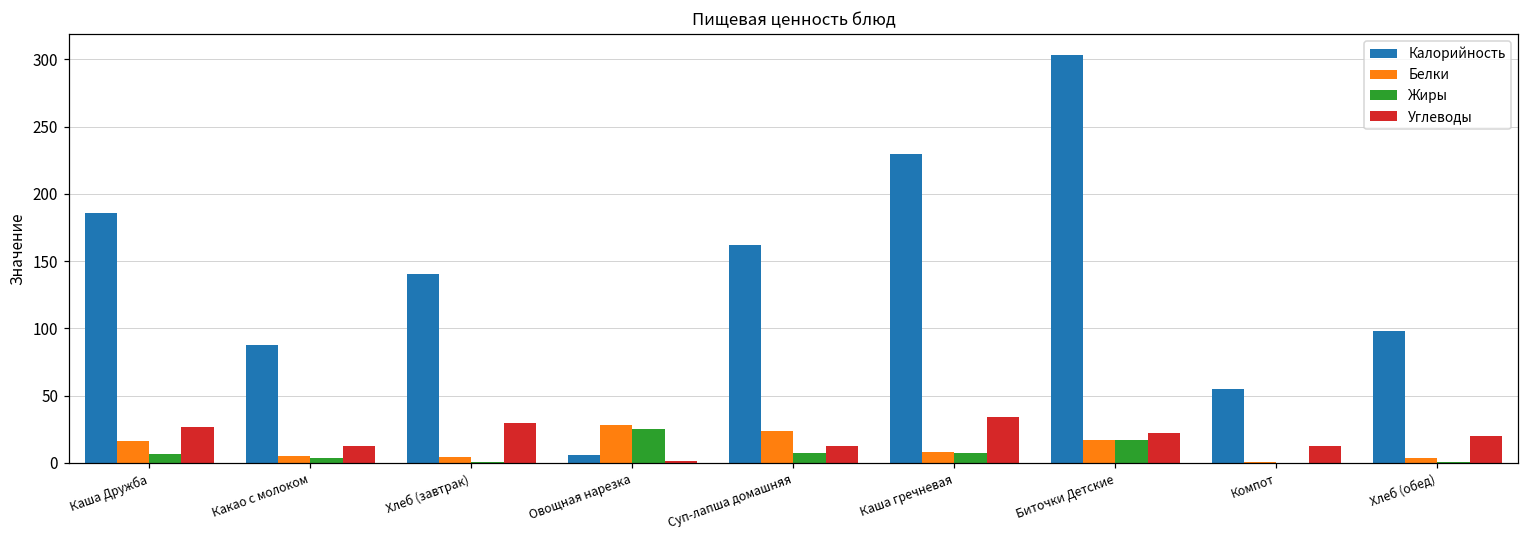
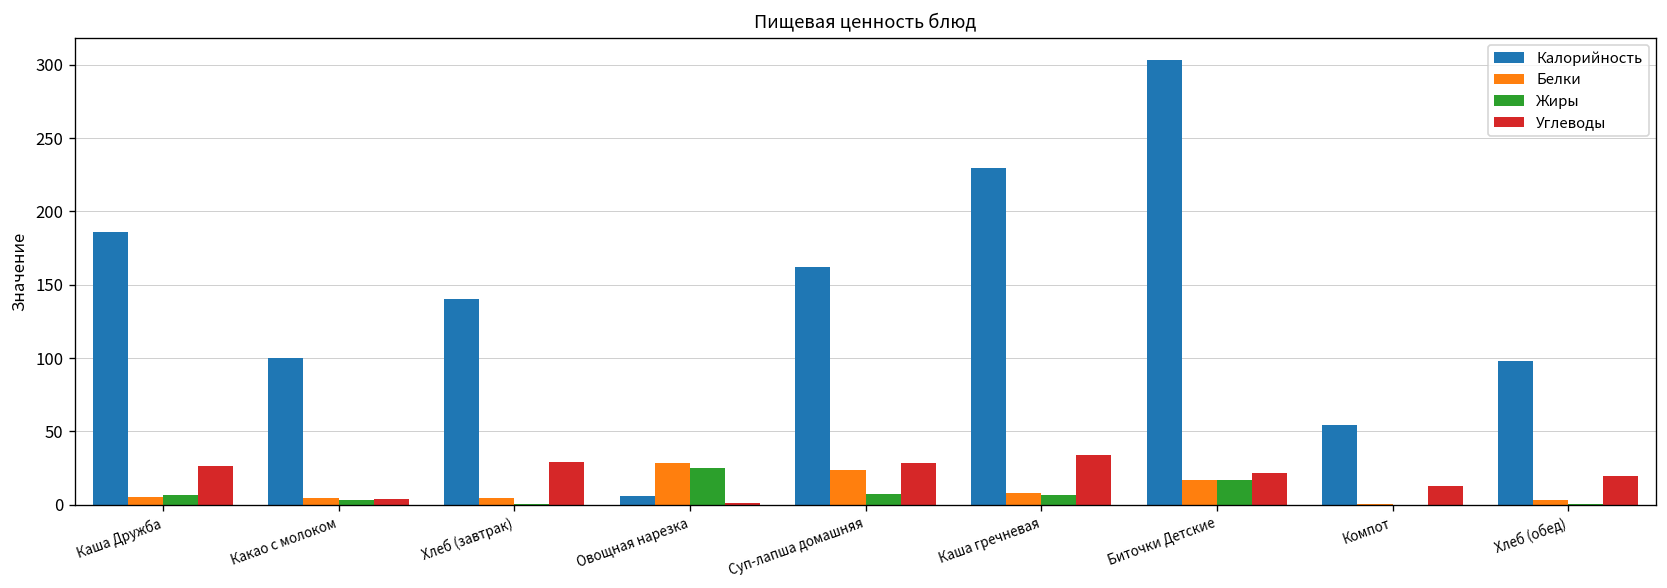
  {
    "Калорийность": {
      "Каша Дружба": 186,
-     "Какао с молоком": 88,
+     "Какао с молоком": 100,
      "Хлеб (завтрак)": 141,
      "Овощная нарезка": 6,
      "Суп-лапша домашняя": 162,
      "Каша гречневая": 229,
      "Биточки Детские": 303,
      "Компот": 55,
      "Хлеб (обед)": 98
    },
    "Белки": {
-     "Каша Дружба": 16,
+     "Каша Дружба": 6,
      "Какао с молоком": 5,
      "Хлеб (завтрак)": 5,
      "Овощная нарезка": 28,
      "Суп-лапша домашняя": 24,
      "Каша гречневая": 8,
      "Биточки Детские": 17,
      "Хлеб (обед)": 3
    },
    "Жиры": {
      "Каша Дружба": 7,
      "Какао с молоком": 4,
      "Овощная нарезка": 25,
      "Суп-лапша домашняя": 7,
      "Каша гречневая": 7,
      "Биточки Детские": 17
    },
    "Углеводы": {
      "Каша Дружба": 26,
-     "Какао с молоком": 13,
+     "Какао с молоком": 4,
      "Хлеб (завтрак)": 30,
-     "Суп-лапша домашняя": 12,
+     "Суп-лапша домашняя": 28,
      "Каша гречневая": 34,
      "Биточки Детские": 22,
      "Компот": 13,
      "Хлеб (обед)": 20
    }
  }
